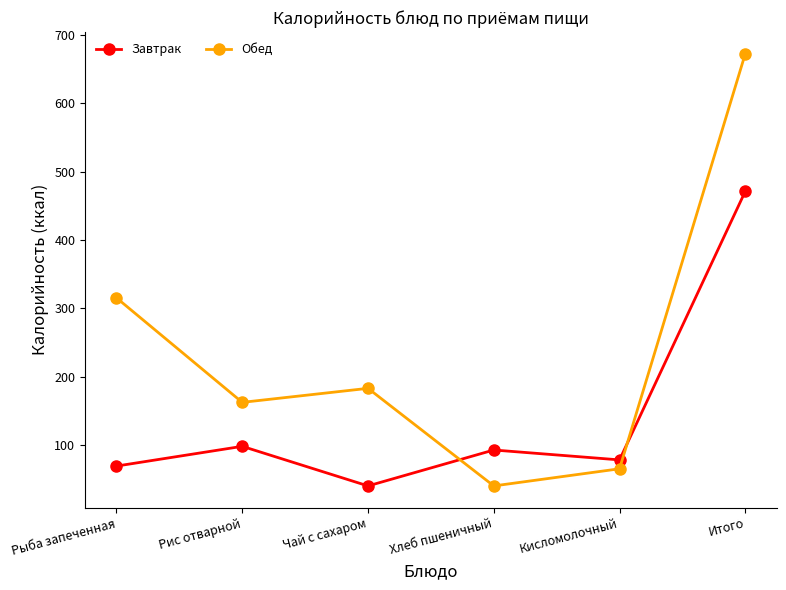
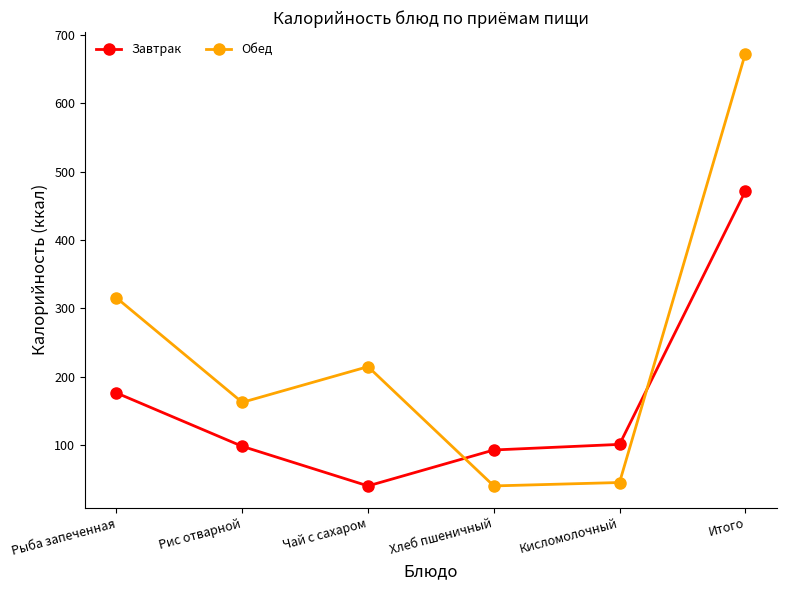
  {
    "Завтрак": {
-     "Рыба запеченная": 70,
+     "Рыба запеченная": 180,
      "Рис отварной": 100,
      "Чай с сахаром": 40,
      "Хлеб пшеничный": 90,
-     "Кисломолочный": 80,
+     "Кисломолочный": 100,
      "Итого": 470
    },
    "Обед": {
      "Рыба запеченная": 320,
      "Рис отварной": 160,
-     "Чай с сахаром": 180,
+     "Чай с сахаром": 210,
      "Хлеб пшеничный": 40,
-     "Кисломолочный": 70,
+     "Кисломолочный": 40,
      "Итого": 670
    }
  }
